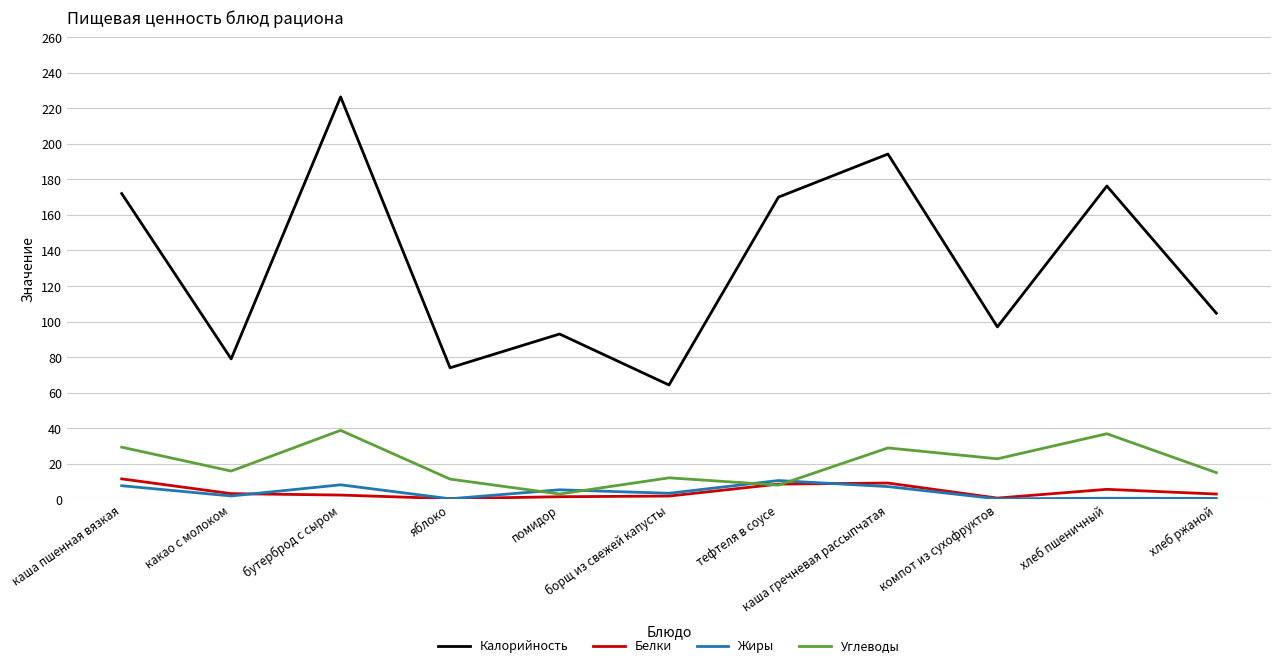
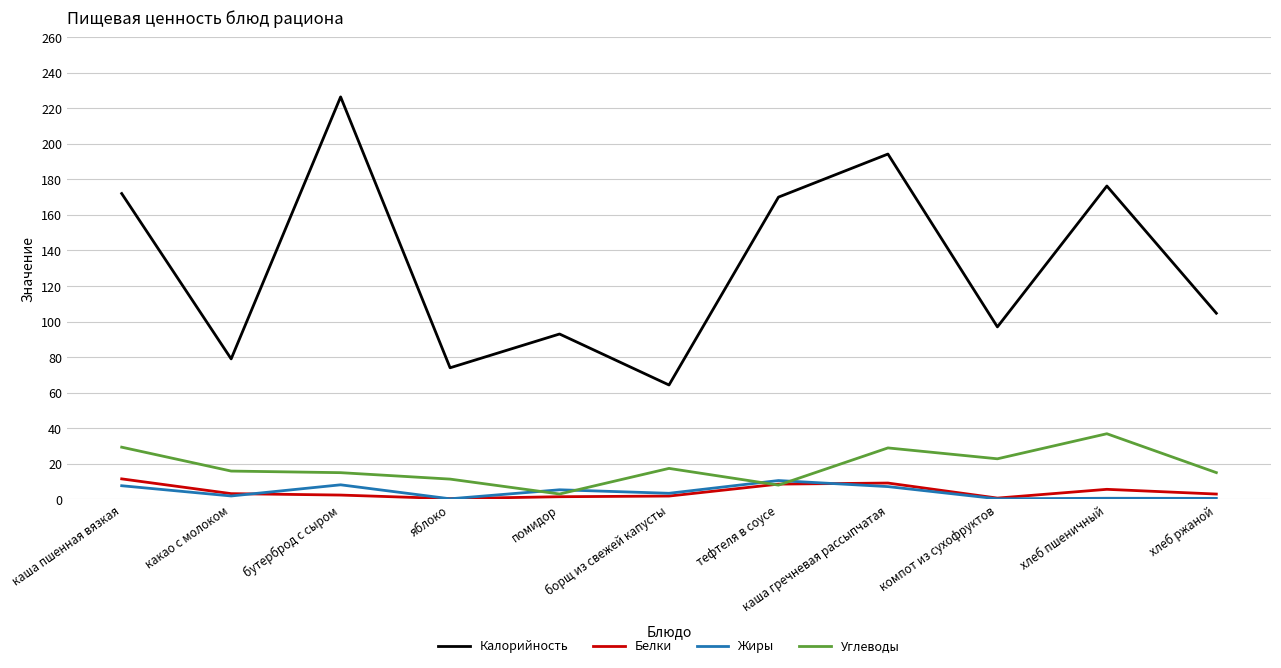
  {
    "Калорийность": {
      "каша пшенная вязкая": 172,
      "какао с молоком": 79,
      "бутерброд с сыром": 226,
      "яблоко": 74,
      "помидор": 93,
      "борщ из свежей капусты": 64,
      "тефтеля в соусе": 170,
      "каша гречневая рассыпчатая": 194,
      "компот из сухофруктов": 97,
      "хлеб пшеничный": 176,
      "хлеб ржаной": 105
    },
    "Белки": {
      "каша пшенная вязкая": 12,
      "бутерброд с сыром": 2,
      "помидор": 1,
      "борщ из свежей капусты": 2,
      "каша гречневая рассыпчатая": 9,
      "хлеб пшеничный": 6,
      "хлеб ржаной": 3
    },
    "Жиры": {
      "каша пшенная вязкая": 8,
      "бутерброд с сыром": 8,
      "помидор": 5,
      "борщ из свежей капусты": 3,
      "тефтеля в соусе": 11,
      "каша гречневая рассыпчатая": 7,
      "хлеб пшеничный": 1,
      "хлеб ржаной": 1
    },
    "Углеводы": {
      "каша пшенная вязкая": 29,
      "какао с молоком": 16,
-     "бутерброд с сыром": 39,
+     "бутерброд с сыром": 15,
      "яблоко": 11,
      "помидор": 3,
-     "борщ из свежей капусты": 12,
+     "борщ из свежей капусты": 17,
      "каша гречневая рассыпчатая": 29,
      "компот из сухофруктов": 23,
      "хлеб пшеничный": 37,
      "хлеб ржаной": 15
    }
  }
